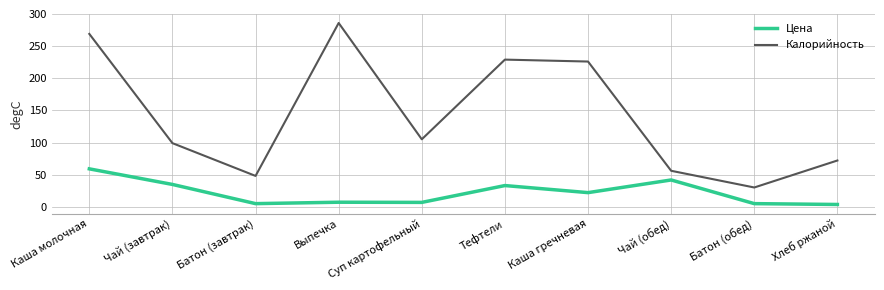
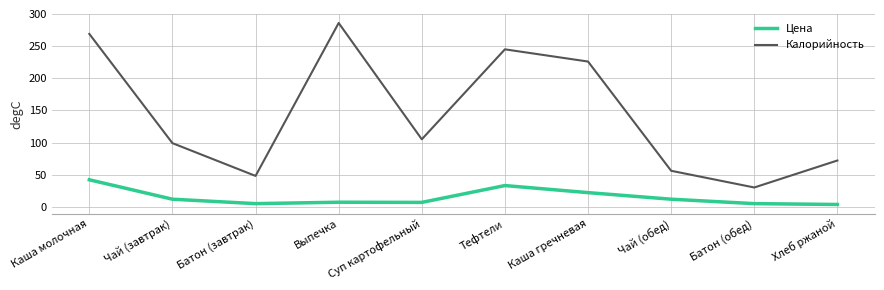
  {
    "Цена": {
-     "Каша молочная": 60,
-     "Чай (завтрак)": 30,
+     "Каша молочная": 40,
+     "Чай (завтрак)": 10,
      "Батон (завтрак)": 0,
      "Выпечка": 10,
      "Суп картофельный": 10,
      "Тефтели": 30,
      "Каша гречневая": 20,
-     "Чай (обед)": 40,
+     "Чай (обед)": 10,
      "Батон (обед)": 0,
      "Хлеб ржаной": 0
    },
    "Калорийность": {
      "Каша молочная": 270,
      "Чай (завтрак)": 100,
      "Батон (завтрак)": 50,
      "Выпечка": 290,
      "Суп картофельный": 110,
-     "Тефтели": 230,
+     "Тефтели": 250,
      "Каша гречневая": 230,
      "Чай (обед)": 60,
      "Батон (обед)": 30,
      "Хлеб ржаной": 70
    }
  }
